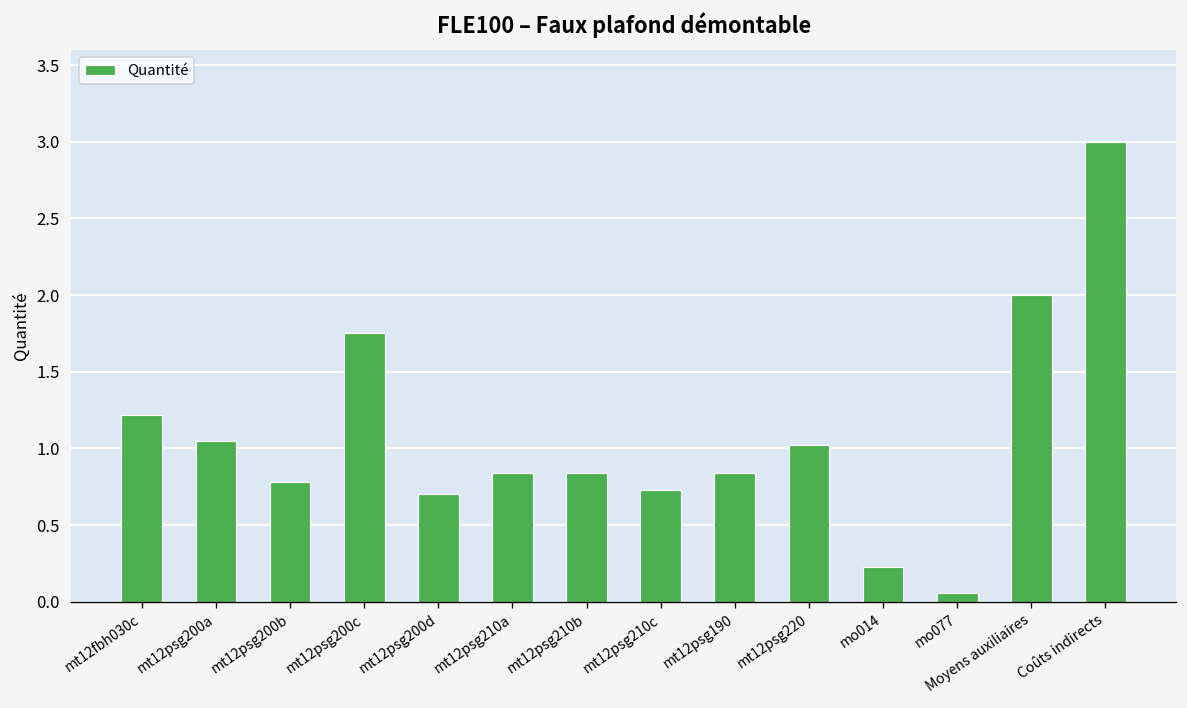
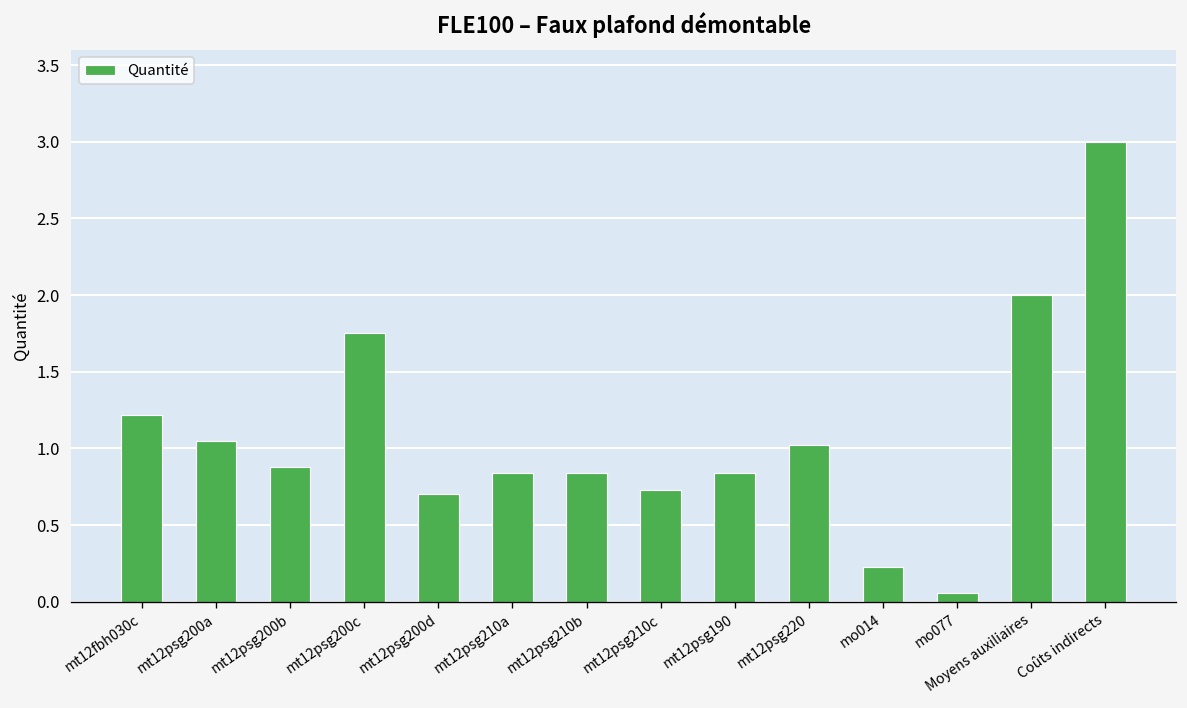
  {
    "mt12fbh030c": 1.22,
    "mt12psg200a": 1.05,
-   "mt12psg200b": 0.78,
+   "mt12psg200b": 0.88,
    "mt12psg200c": 1.75,
    "mt12psg200d": 0.70,
    "mt12psg210a": 0.84,
    "mt12psg210b": 0.84,
    "mt12psg210c": 0.73,
    "mt12psg190": 0.84,
    "mt12psg220": 1.02,
    "mo014": 0.22,
    "mo077": 0.06,
    "Moyens auxiliaires": 2.00,
    "Coûts indirects": 3.00
  }
